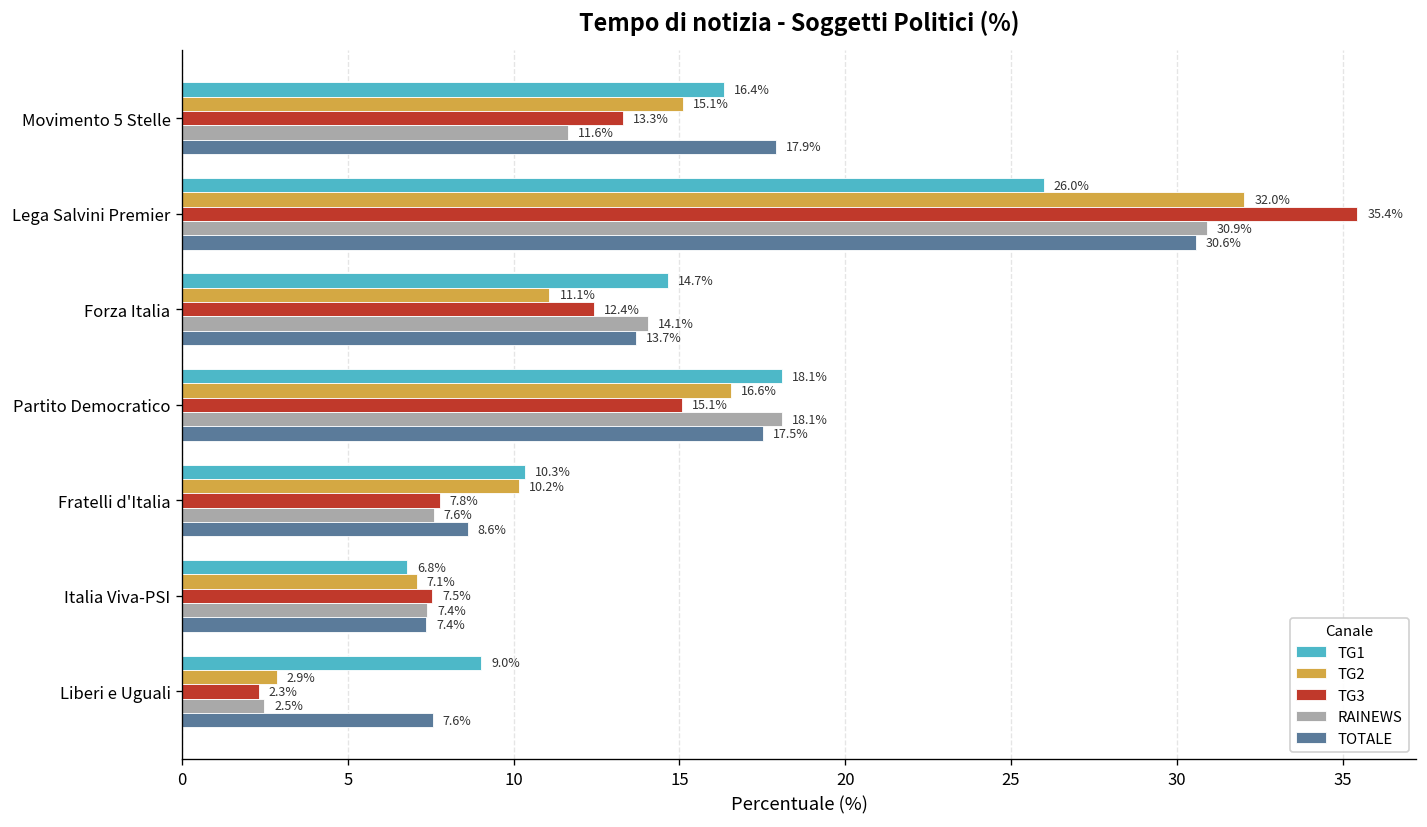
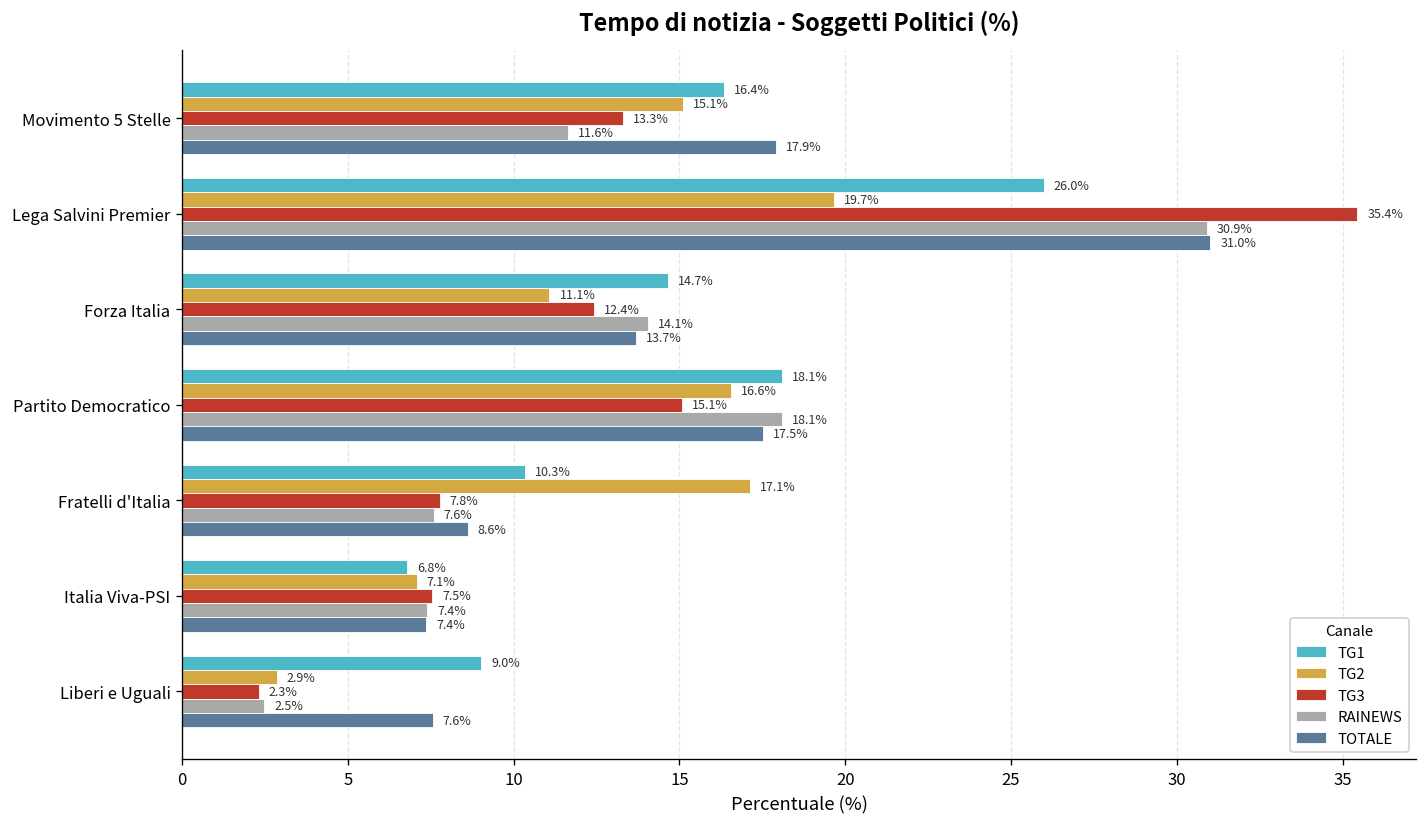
  {
    "TG1": {
      "Movimento 5 Stelle": "16.4%",
      "Lega Salvini Premier": "26.0%",
      "Forza Italia": "14.7%",
      "Partito Democratico": "18.1%",
      "Fratelli d'Italia": "10.3%",
      "Italia Viva-PSI": "6.8%",
      "Liberi e Uguali": "9.0%"
    },
    "TG2": {
      "Movimento 5 Stelle": "15.1%",
-     "Lega Salvini Premier": "32.0%",
+     "Lega Salvini Premier": "19.7%",
      "Forza Italia": "11.1%",
      "Partito Democratico": "16.6%",
-     "Fratelli d'Italia": "10.2%",
+     "Fratelli d'Italia": "17.1%",
      "Italia Viva-PSI": "7.1%",
      "Liberi e Uguali": "2.9%"
    },
    "TG3": {
      "Movimento 5 Stelle": "13.3%",
      "Lega Salvini Premier": "35.4%",
      "Forza Italia": "12.4%",
      "Partito Democratico": "15.1%",
      "Fratelli d'Italia": "7.8%",
      "Italia Viva-PSI": "7.5%",
      "Liberi e Uguali": "2.3%"
    },
    "RAINEWS": {
      "Movimento 5 Stelle": "11.6%",
      "Lega Salvini Premier": "30.9%",
      "Forza Italia": "14.1%",
      "Partito Democratico": "18.1%",
      "Fratelli d'Italia": "7.6%",
      "Italia Viva-PSI": "7.4%",
      "Liberi e Uguali": "2.5%"
    },
    "TOTALE": {
      "Movimento 5 Stelle": "17.9%",
-     "Lega Salvini Premier": "30.6%",
+     "Lega Salvini Premier": "31.0%",
      "Forza Italia": "13.7%",
      "Partito Democratico": "17.5%",
      "Fratelli d'Italia": "8.6%",
      "Italia Viva-PSI": "7.4%",
      "Liberi e Uguali": "7.6%"
    }
  }
